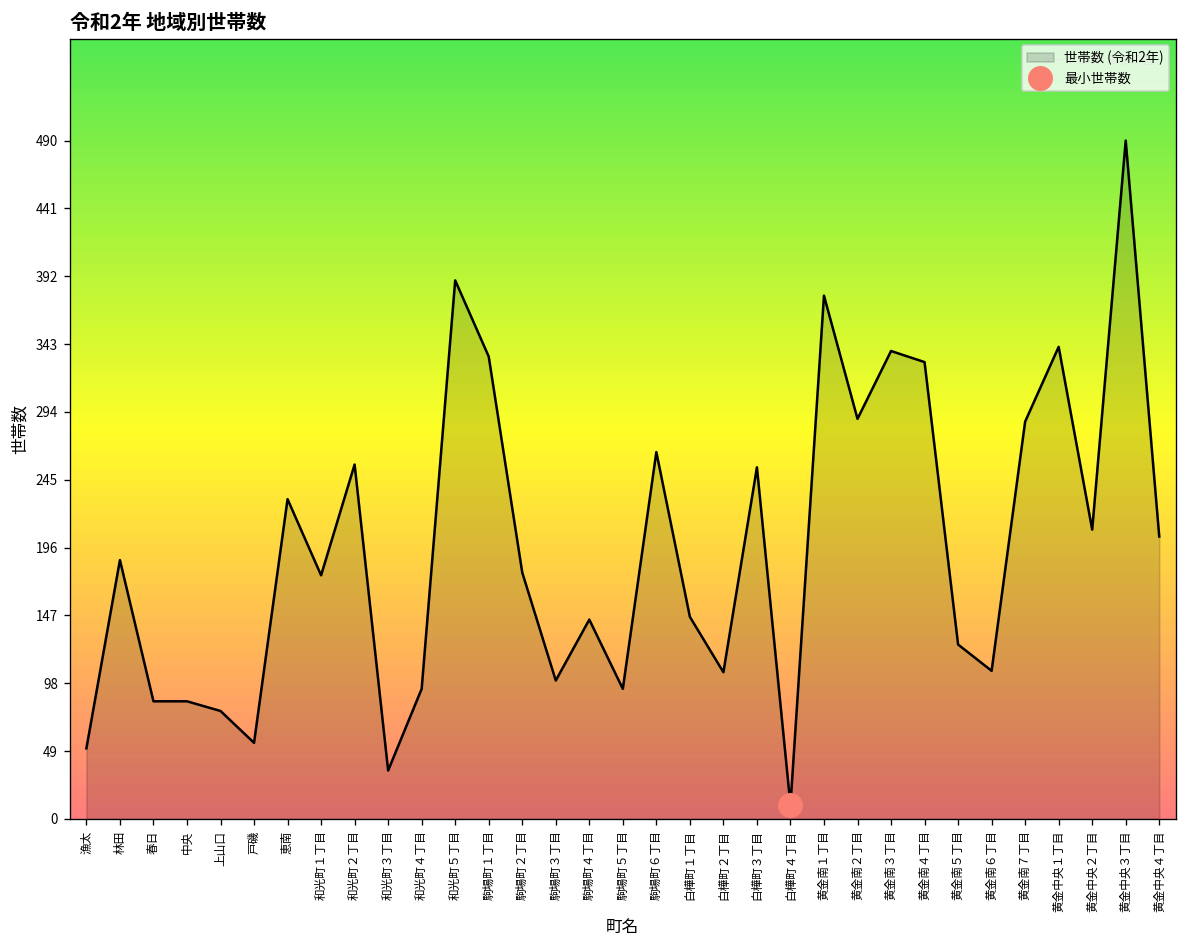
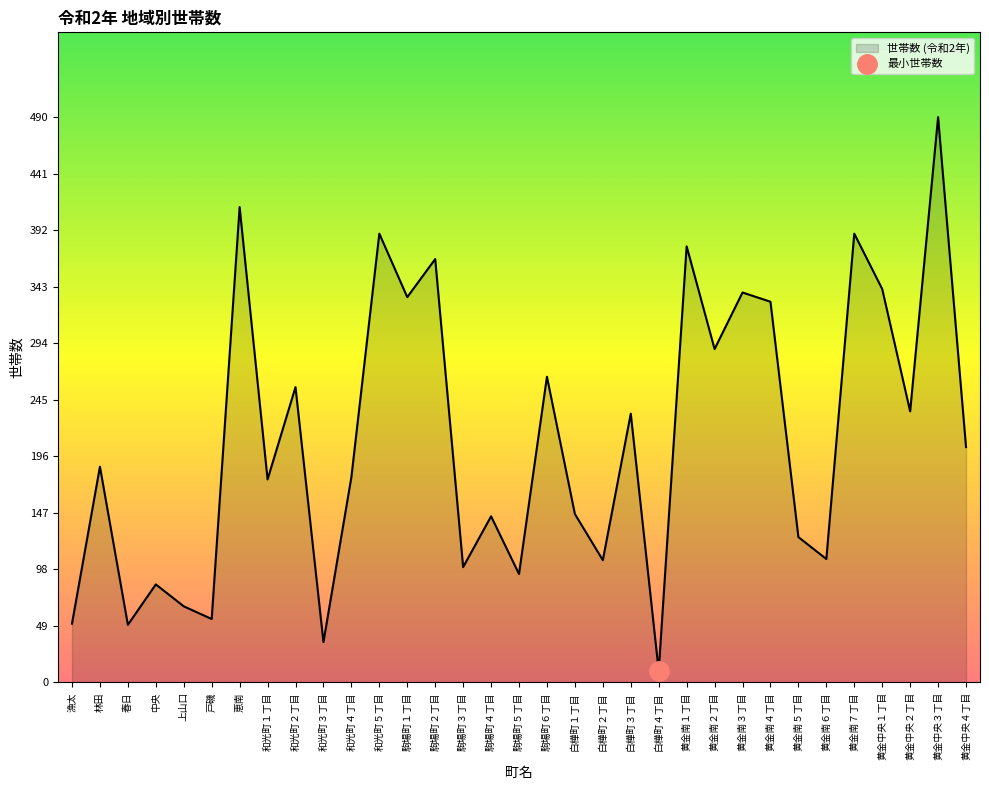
  {
    "世帯数 (令和2年)": {
      "漁太": 51,
      "林田": 187,
-     "春日": 85,
+     "春日": 50,
      "中央": 85,
-     "上山口": 78,
+     "上山口": 66,
      "戸磯": 55,
-     "恵南": 231,
+     "恵南": 412,
      "和光町１丁目": 176,
      "和光町２丁目": 256,
      "和光町３丁目": 35,
-     "和光町４丁目": 94,
+     "和光町４丁目": 178,
      "和光町５丁目": 389,
      "駒場町１丁目": 334,
-     "駒場町２丁目": 178,
+     "駒場町２丁目": 367,
      "駒場町３丁目": 100,
      "駒場町４丁目": 144,
      "駒場町５丁目": 94,
      "駒場町６丁目": 265,
      "白樺町１丁目": 146,
      "白樺町２丁目": 106,
-     "白樺町３丁目": 254,
+     "白樺町３丁目": 233,
      "黄金南１丁目": 378,
      "黄金南２丁目": 289,
      "黄金南３丁目": 338,
      "黄金南４丁目": 330,
      "黄金南５丁目": 126,
      "黄金南６丁目": 107,
-     "黄金南７丁目": 287,
+     "黄金南７丁目": 389,
      "黄金中央１丁目": 341,
-     "黄金中央２丁目": 209,
+     "黄金中央２丁目": 235,
      "黄金中央３丁目": 490,
      "黄金中央４丁目": 204
    }
  }
